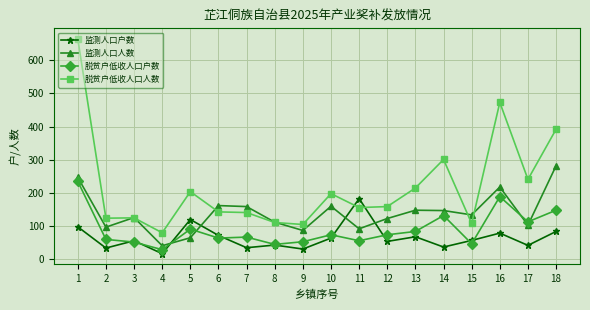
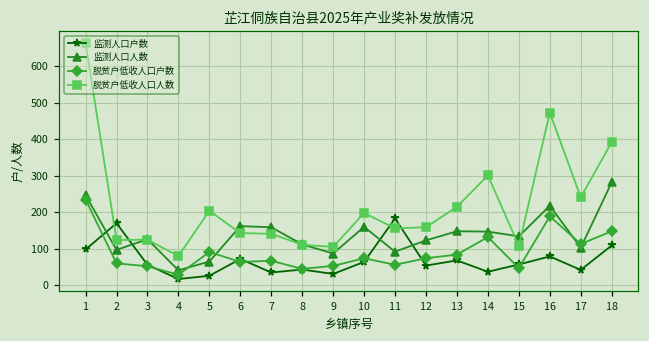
  {
    "监测人口户数": {
      "1": 100,
-     "2": 30,
+     "2": 170,
      "4": 20,
-     "5": 120,
+     "5": 30,
      "6": 70,
      "7": 40,
      "9": 30,
      "10": 60,
      "11": 180,
      "12": 50,
      "13": 70,
      "14": 40,
      "15": 60,
      "16": 80,
      "17": 40,
-     "18": 80
+     "18": 110
    }
  }
